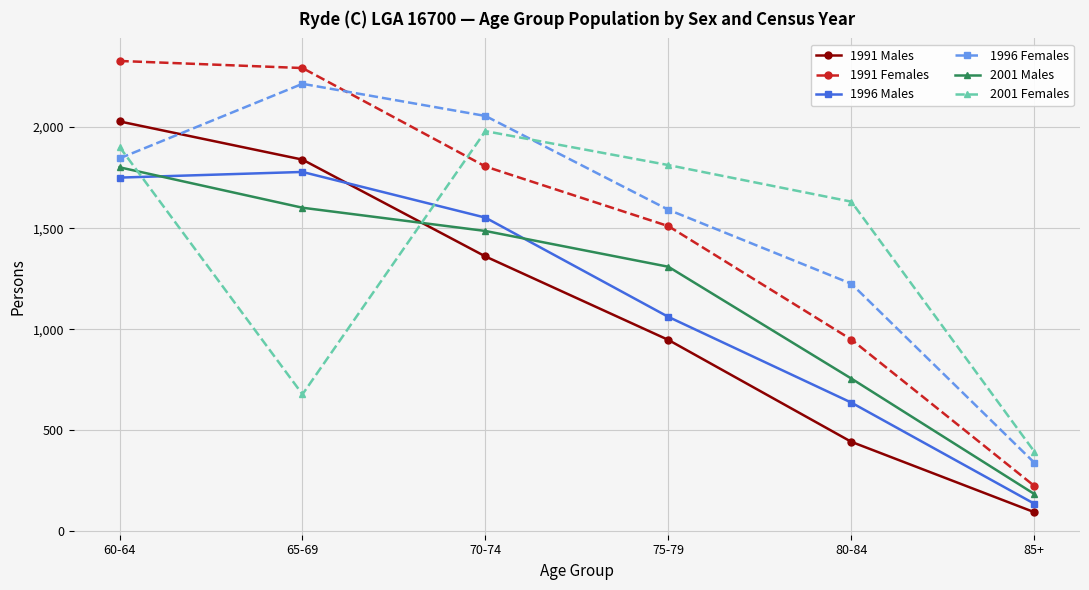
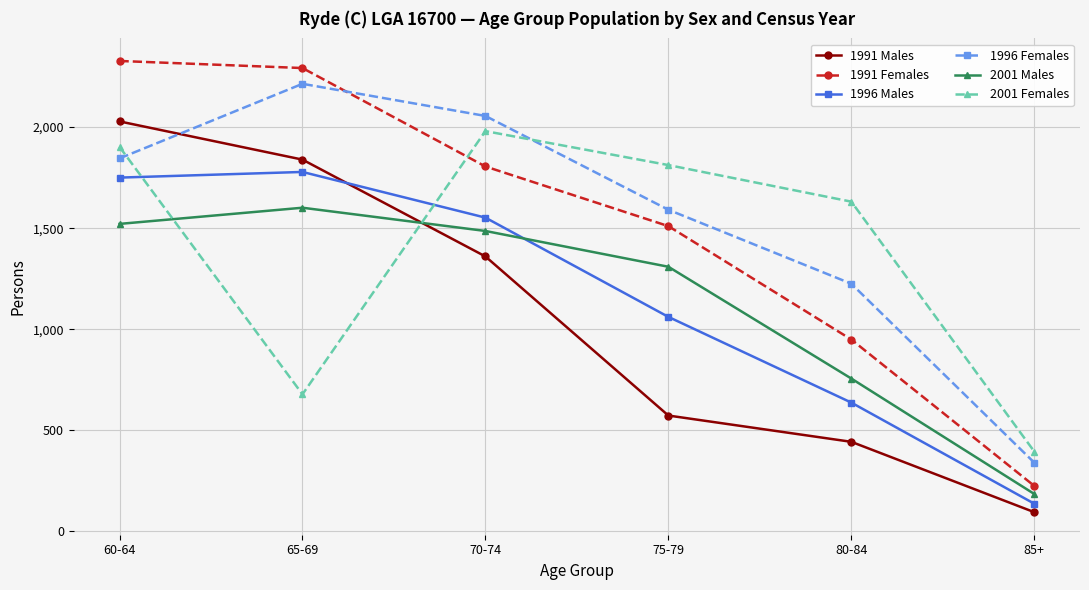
  {
    "1991 Males": {
      "60-64": "2,030",
      "65-69": "1,840",
      "70-74": "1,360",
-     "75-79": "950",
+     "75-79": "570",
      "80-84": "440",
      "85+": "100"
    },
    "1991 Females": {
      "60-64": "2,330",
      "65-69": "2,290",
      "70-74": "1,810",
      "75-79": "1,510",
      "80-84": "950",
      "85+": "230"
    },
    "2001 Males": {
-     "60-64": "1,800",
+     "60-64": "1,520",
      "65-69": "1,600",
      "70-74": "1,490",
      "75-79": "1,310",
      "80-84": "760",
      "85+": "190"
    },
    "2001 Females": {
      "60-64": "1,900",
      "65-69": "680",
      "70-74": "1,980",
      "75-79": "1,810",
      "80-84": "1,630",
      "85+": "400"
    }
  }
